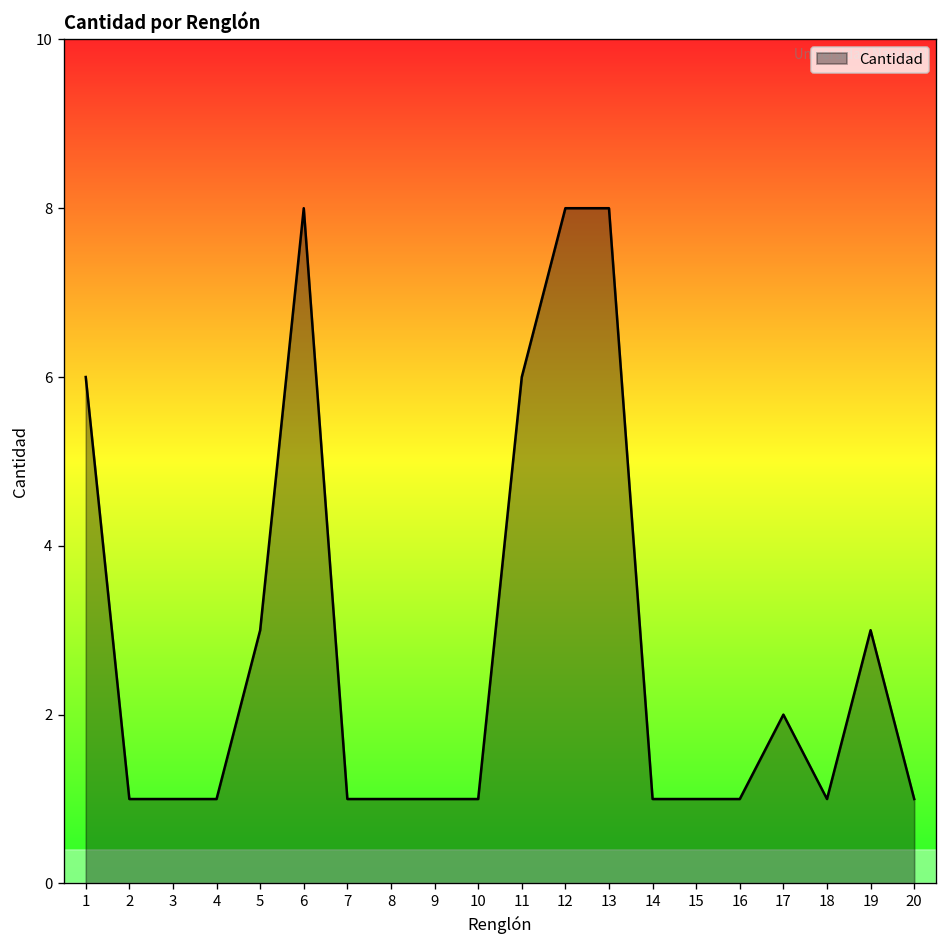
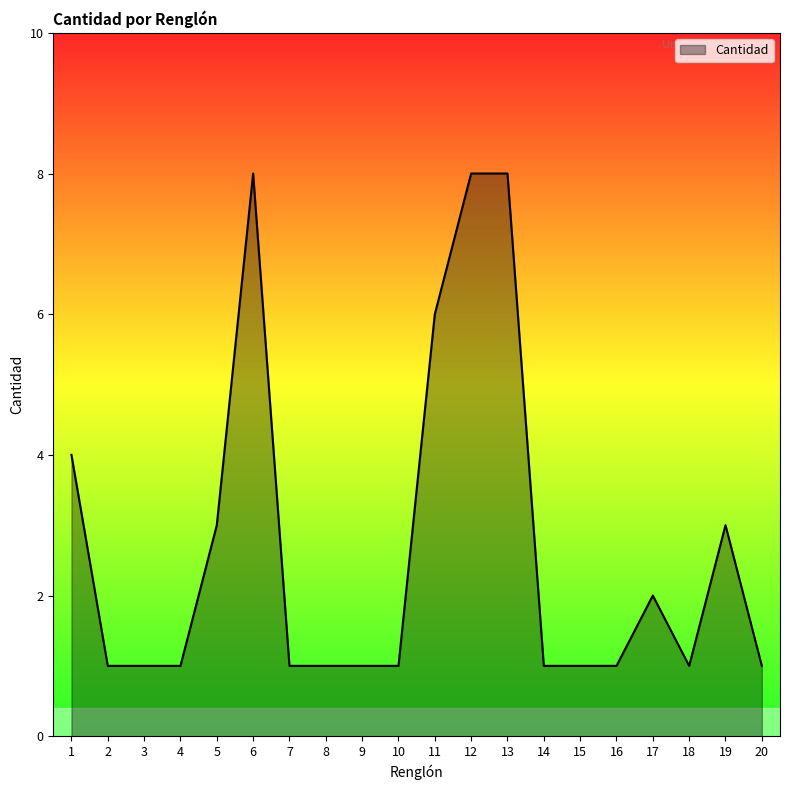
  {
-   "1": 6,
+   "1": 4,
    "2": 1,
    "3": 1,
    "4": 1,
    "5": 3,
    "6": 8,
    "7": 1,
    "8": 1,
    "9": 1,
    "10": 1,
    "11": 6,
    "12": 8,
    "13": 8,
    "14": 1,
    "15": 1,
    "16": 1,
    "17": 2,
    "18": 1,
    "19": 3,
    "20": 1
  }
